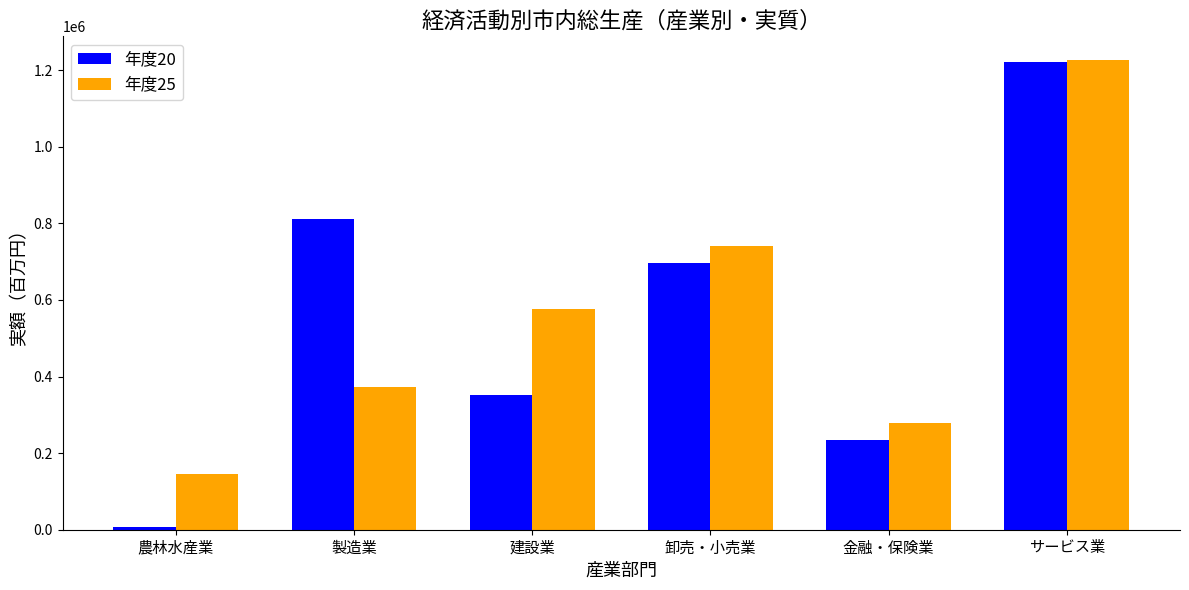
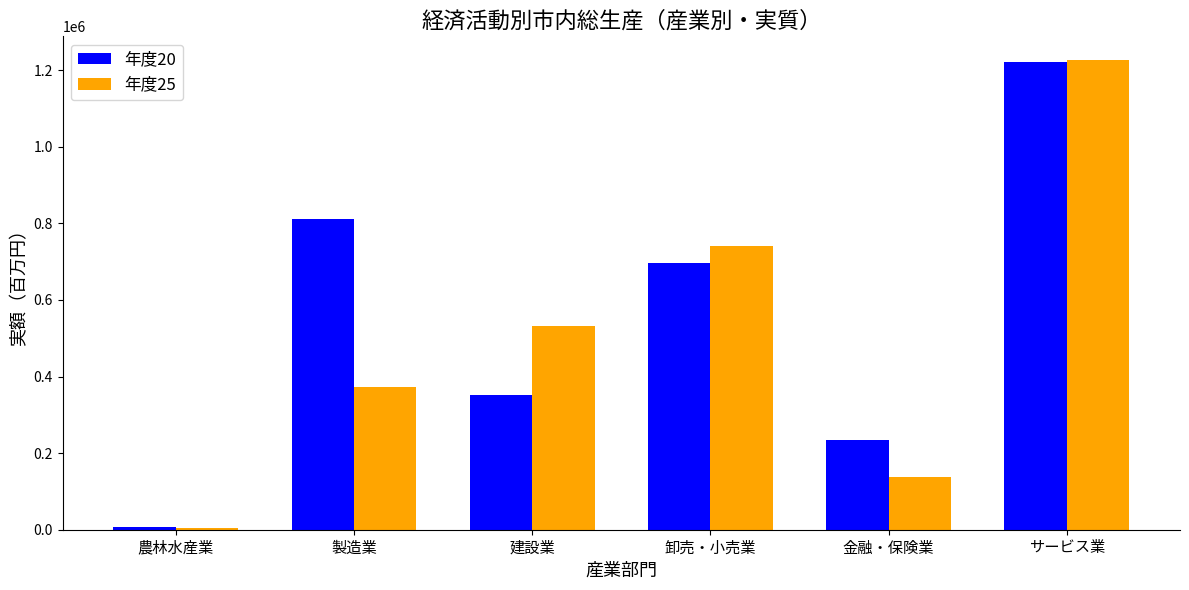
  {
    "年度20": {
      "農林水産業": 10000,
      "製造業": 810000,
      "建設業": 350000,
      "卸売・小売業": 700000,
      "金融・保険業": 230000,
      "サービス業": 1220000
    },
    "年度25": {
-     "農林水産業": 150000,
+     "農林水産業": 10000,
      "製造業": 370000,
-     "建設業": 580000,
+     "建設業": 530000,
      "卸売・小売業": 740000,
-     "金融・保険業": 280000,
+     "金融・保険業": 140000,
      "サービス業": 1230000
    }
  }
